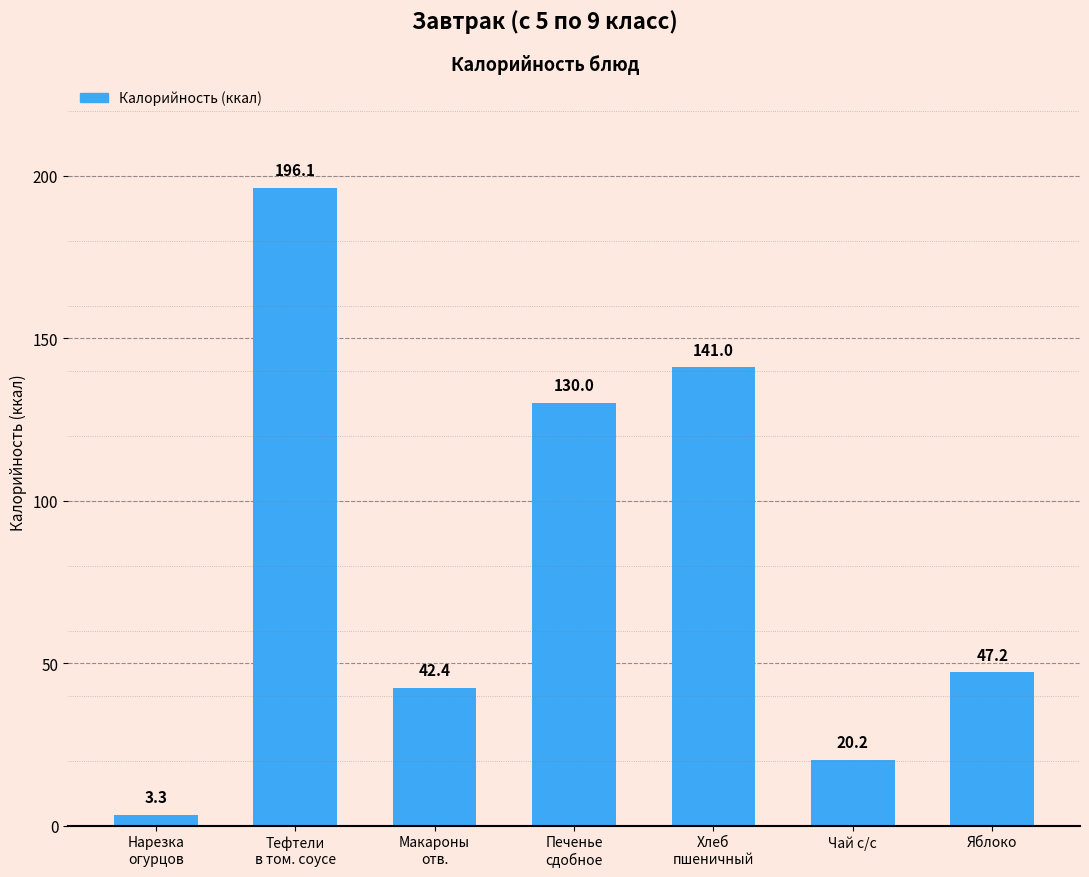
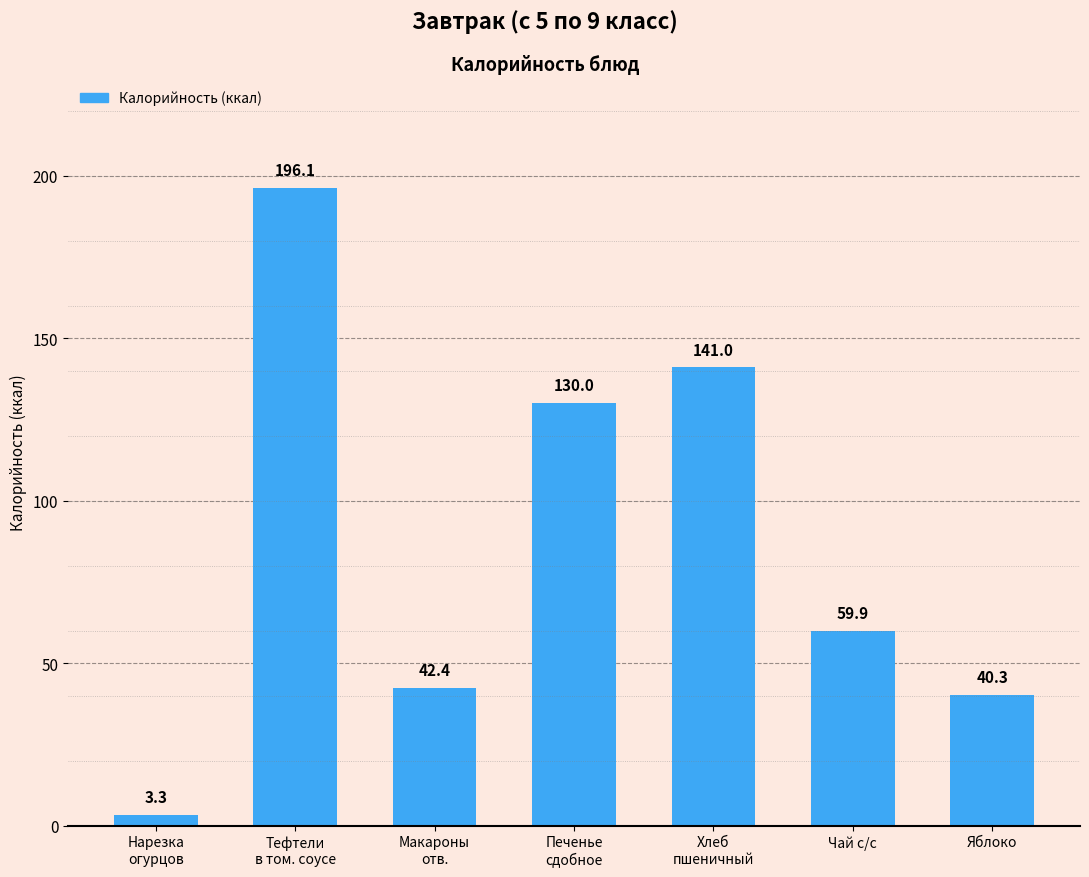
  {
    "Нарезка огурцов": 3.3,
    "Тефтели в том. соусе": 196.1,
    "Макароны отв.": 42.4,
    "Печенье сдобное": 130.0,
    "Хлеб пшеничный": 141.0,
-   "Чай с/с": 20.2,
-   "Яблоко": 47.2
+   "Чай с/с": 59.9,
+   "Яблоко": 40.3
  }
